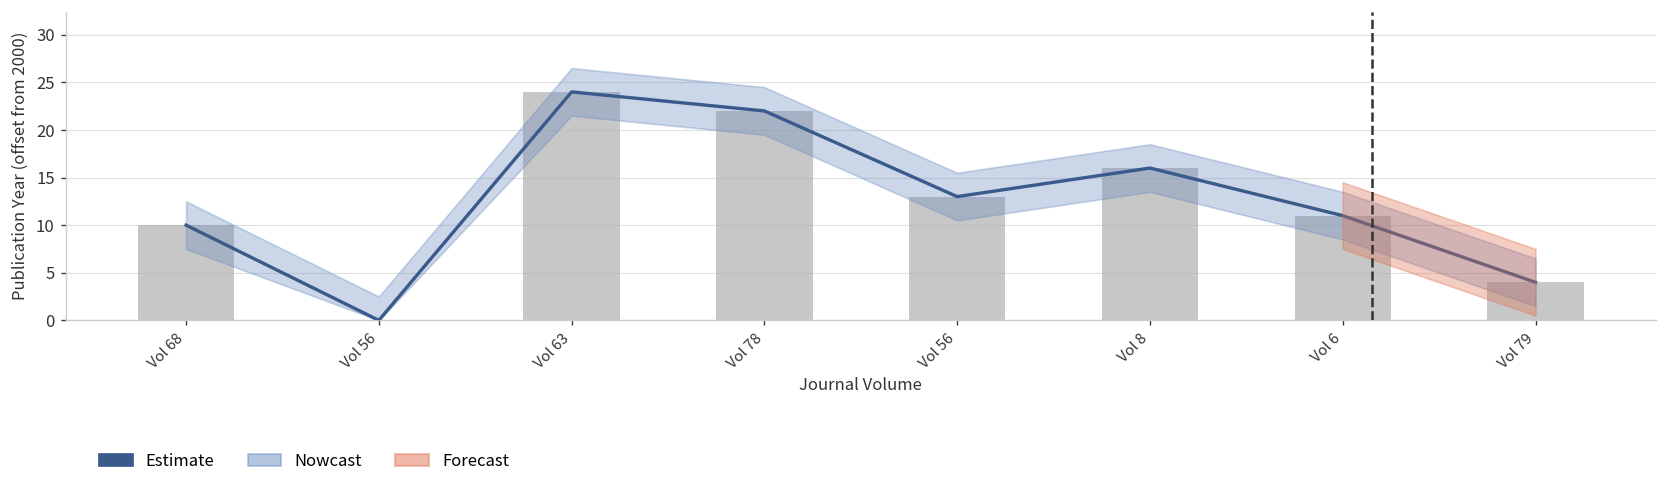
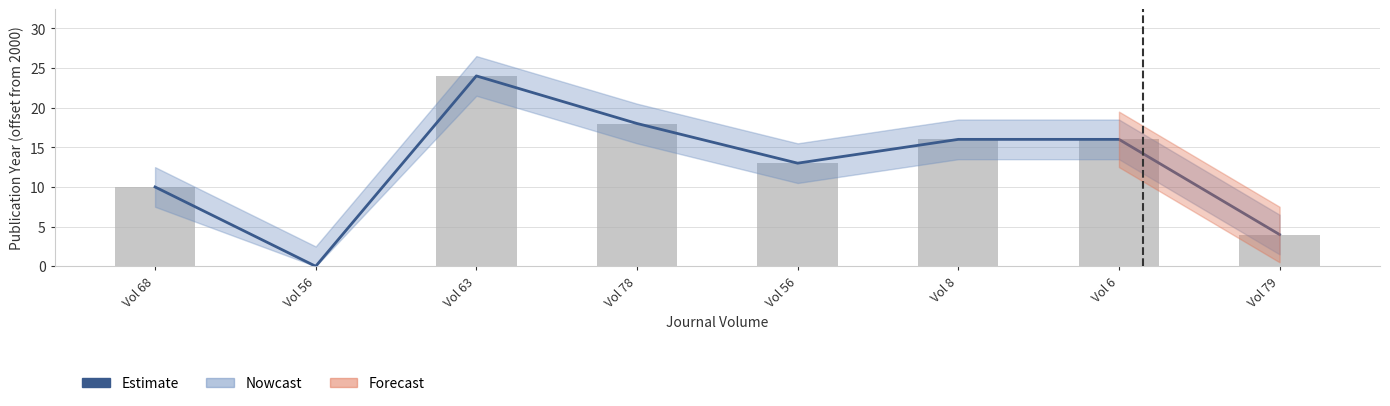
  {
    "Estimate": {
      "Vol 68": 10,
      "Vol 63": 24,
-     "Vol 78": 22,
+     "Vol 78": 18,
      "Vol 8": 16,
-     "Vol 6": 11,
+     "Vol 6": 16,
      "Vol 79": 4
    }
  }
